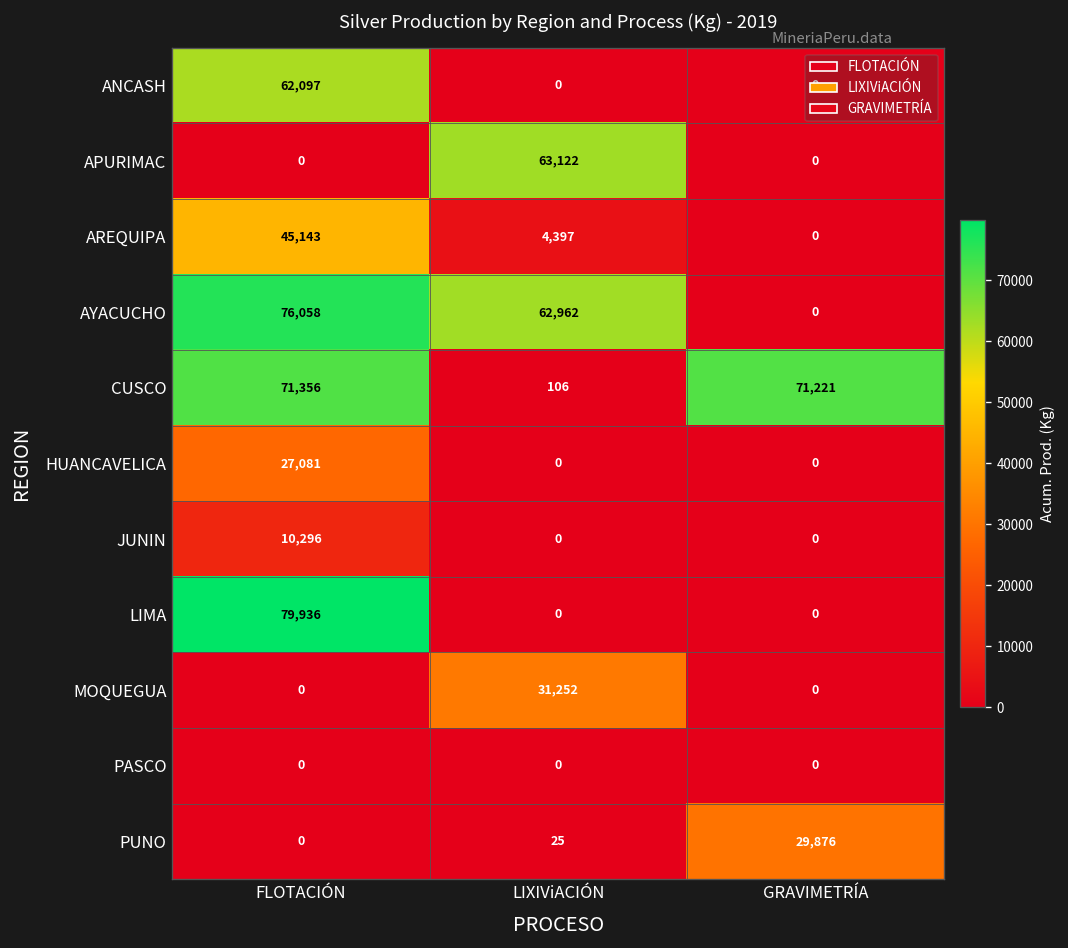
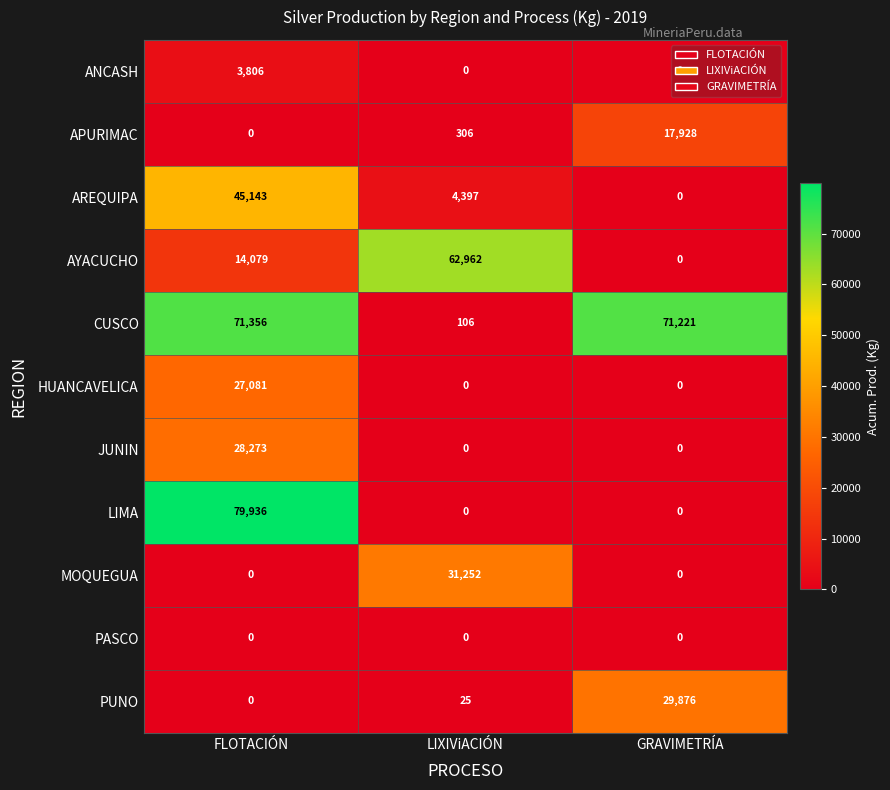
  {
    "ANCASH": {
-     "FLOTACIÓN": "62,097",
+     "FLOTACIÓN": "3,806",
      "LIXIViACIÓN": "0"
    },
    "APURIMAC": {
      "FLOTACIÓN": "0",
-     "LIXIViACIÓN": "63,122",
-     "GRAVIMETRÍA": "0"
+     "LIXIViACIÓN": "306",
+     "GRAVIMETRÍA": "17,928"
    },
    "AREQUIPA": {
      "FLOTACIÓN": "45,143",
      "LIXIViACIÓN": "4,397",
      "GRAVIMETRÍA": "0"
    },
    "AYACUCHO": {
-     "FLOTACIÓN": "76,058",
+     "FLOTACIÓN": "14,079",
      "LIXIViACIÓN": "62,962",
      "GRAVIMETRÍA": "0"
    },
    "CUSCO": {
      "FLOTACIÓN": "71,356",
      "LIXIViACIÓN": "106",
      "GRAVIMETRÍA": "71,221"
    },
    "HUANCAVELICA": {
      "FLOTACIÓN": "27,081",
      "LIXIViACIÓN": "0",
      "GRAVIMETRÍA": "0"
    },
    "JUNIN": {
-     "FLOTACIÓN": "10,296",
+     "FLOTACIÓN": "28,273",
      "LIXIViACIÓN": "0",
      "GRAVIMETRÍA": "0"
    },
    "LIMA": {
      "FLOTACIÓN": "79,936",
      "LIXIViACIÓN": "0",
      "GRAVIMETRÍA": "0"
    },
    "MOQUEGUA": {
      "FLOTACIÓN": "0",
      "LIXIViACIÓN": "31,252",
      "GRAVIMETRÍA": "0"
    },
    "PASCO": {
      "FLOTACIÓN": "0",
      "LIXIViACIÓN": "0",
      "GRAVIMETRÍA": "0"
    },
    "PUNO": {
      "FLOTACIÓN": "0",
      "LIXIViACIÓN": "25",
      "GRAVIMETRÍA": "29,876"
    }
  }
